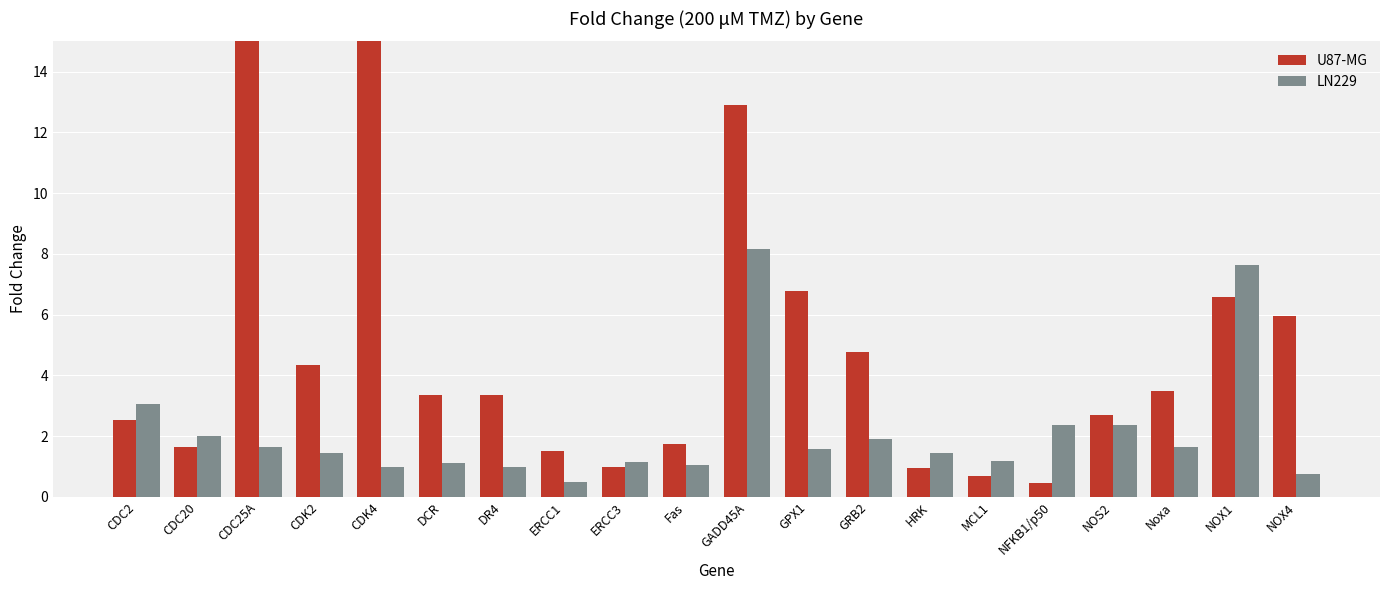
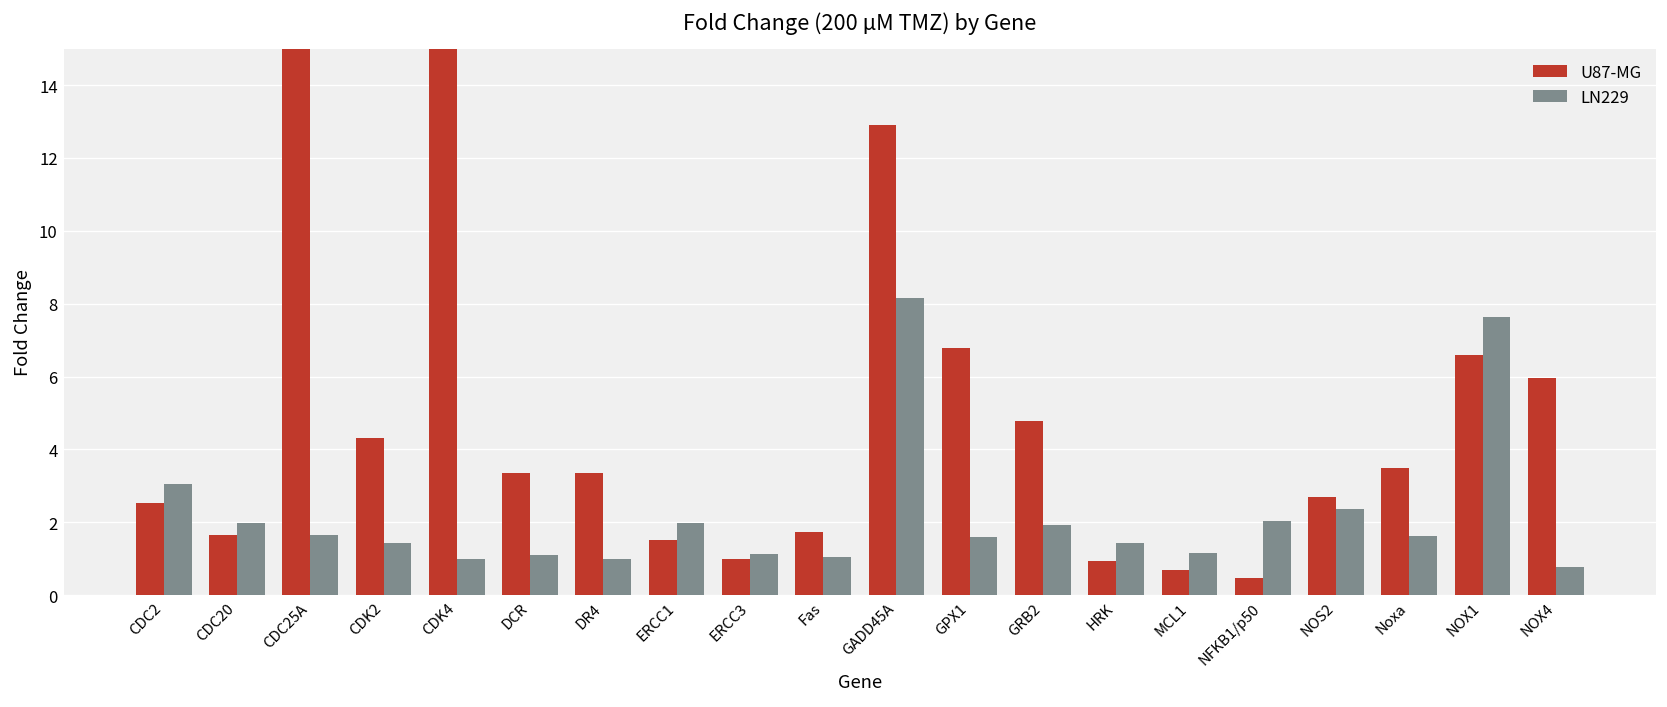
  {
    "U87-MG": {
      "CDC2": 2.5,
      "CDC20": 1.6,
      "CDC25A": 15.0,
      "CDK2": 4.3,
      "CDK4": 15.0,
      "DCR": 3.4,
      "DR4": 3.4,
      "ERCC1": 1.5,
      "ERCC3": 1.0,
      "Fas": 1.7,
      "GADD45A": 12.9,
      "GPX1": 6.8,
      "GRB2": 4.8,
      "HRK": 0.9,
      "MCL1": 0.7,
      "NFKB1/p50": 0.5,
      "NOS2": 2.7,
      "Noxa": 3.5,
      "NOX1": 6.6,
      "NOX4": 6.0
    },
    "LN229": {
      "CDC2": 3.1,
      "CDC20": 2.0,
      "CDC25A": 1.6,
      "CDK2": 1.4,
      "CDK4": 1.0,
      "DCR": 1.1,
      "DR4": 1.0,
-     "ERCC1": 0.5,
+     "ERCC1": 2.0,
      "ERCC3": 1.1,
      "Fas": 1.0,
      "GADD45A": 8.1,
      "GPX1": 1.6,
      "GRB2": 1.9,
      "HRK": 1.4,
      "MCL1": 1.2,
-     "NFKB1/p50": 2.4,
+     "NFKB1/p50": 2.0,
      "NOS2": 2.4,
      "Noxa": 1.6,
      "NOX1": 7.6,
      "NOX4": 0.8
    }
  }
